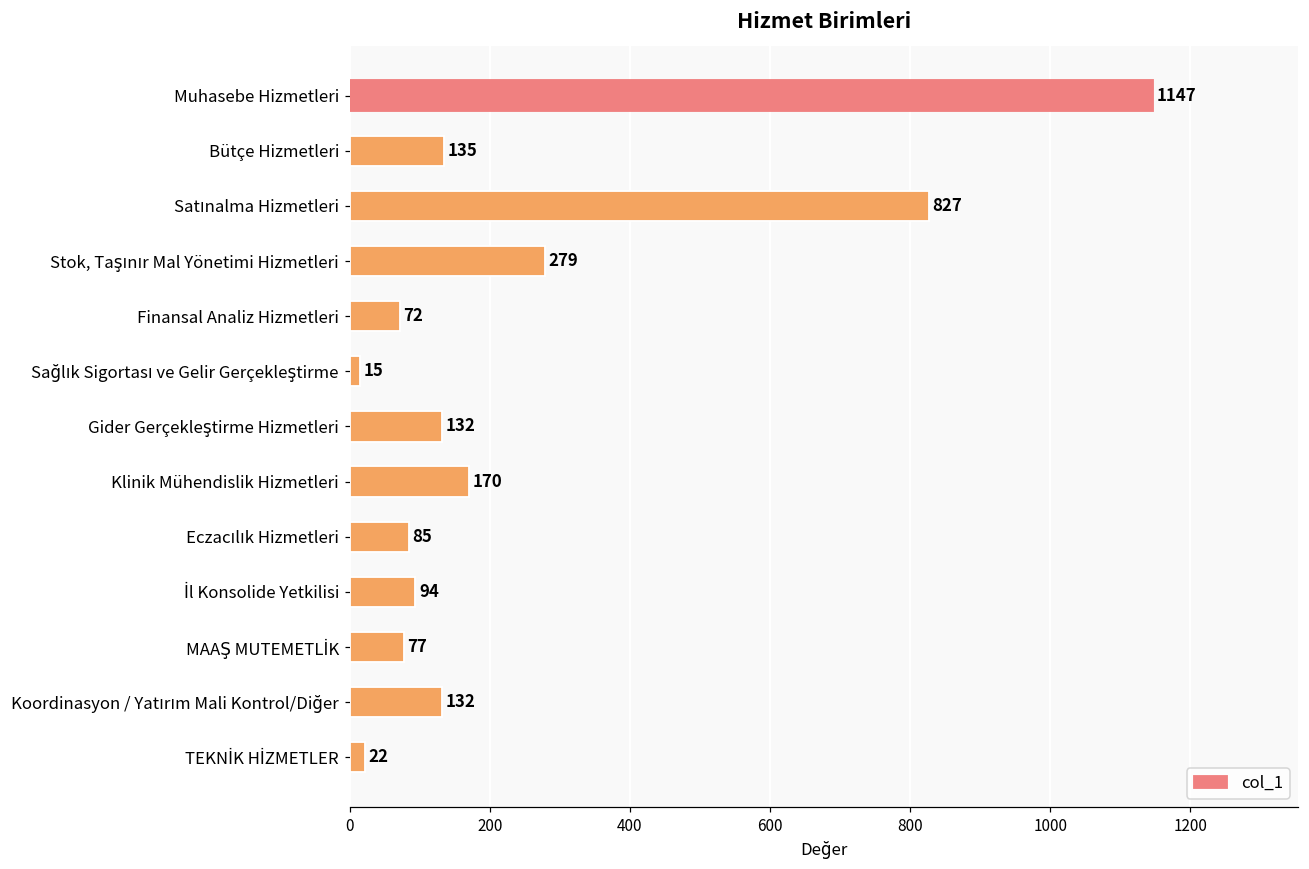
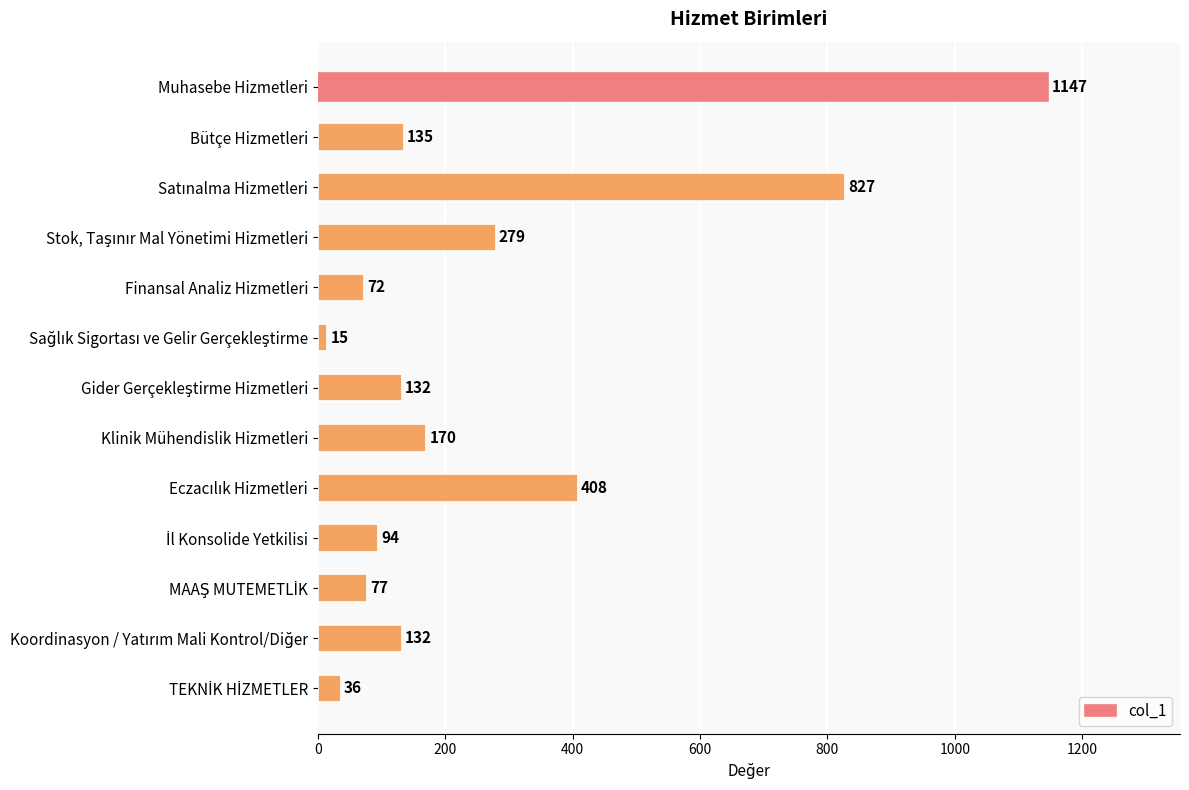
  {
    "Muhasebe Hizmetleri": 1147,
    "Bütçe Hizmetleri": 135,
    "Satınalma Hizmetleri": 827,
    "Stok, Taşınır Mal Yönetimi Hizmetleri": 279,
    "Finansal Analiz Hizmetleri": 72,
    "Sağlık Sigortası ve Gelir Gerçekleştirme": 15,
    "Gider Gerçekleştirme Hizmetleri": 132,
    "Klinik Mühendislik Hizmetleri": 170,
-   "Eczacılık Hizmetleri": 85,
+   "Eczacılık Hizmetleri": 408,
    "İl Konsolide Yetkilisi": 94,
    "MAAŞ MUTEMETLİK": 77,
    "Koordinasyon / Yatırım Mali Kontrol/Diğer": 132,
-   "TEKNİK HİZMETLER": 22
+   "TEKNİK HİZMETLER": 36
  }
